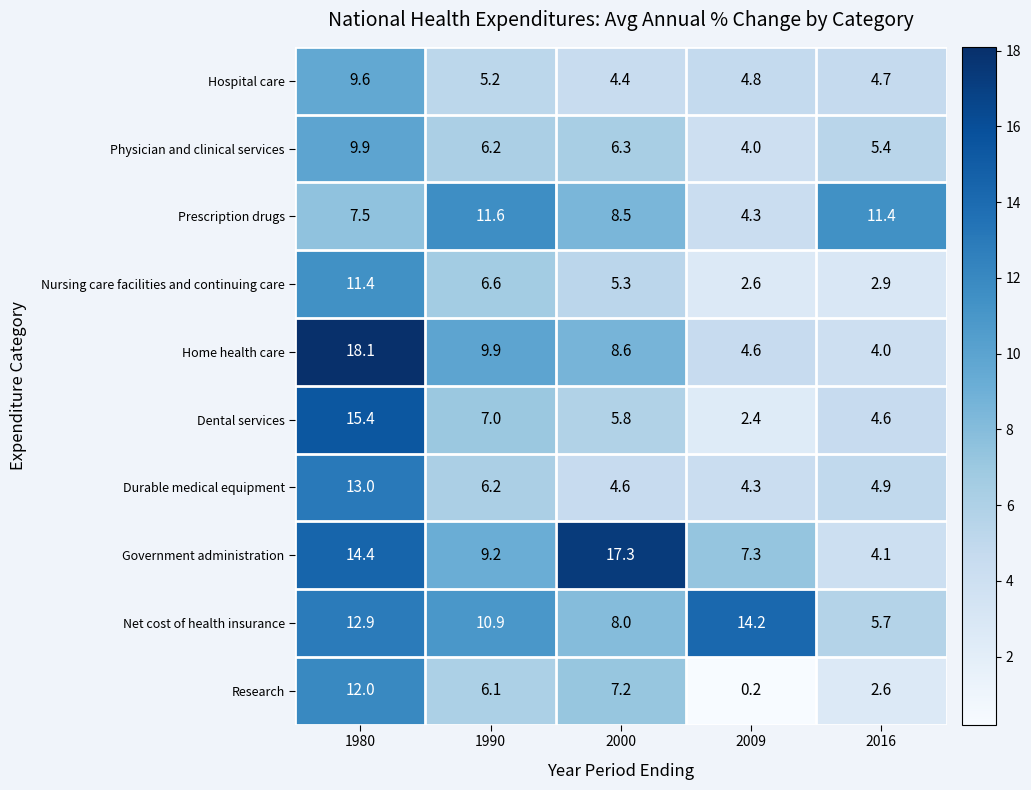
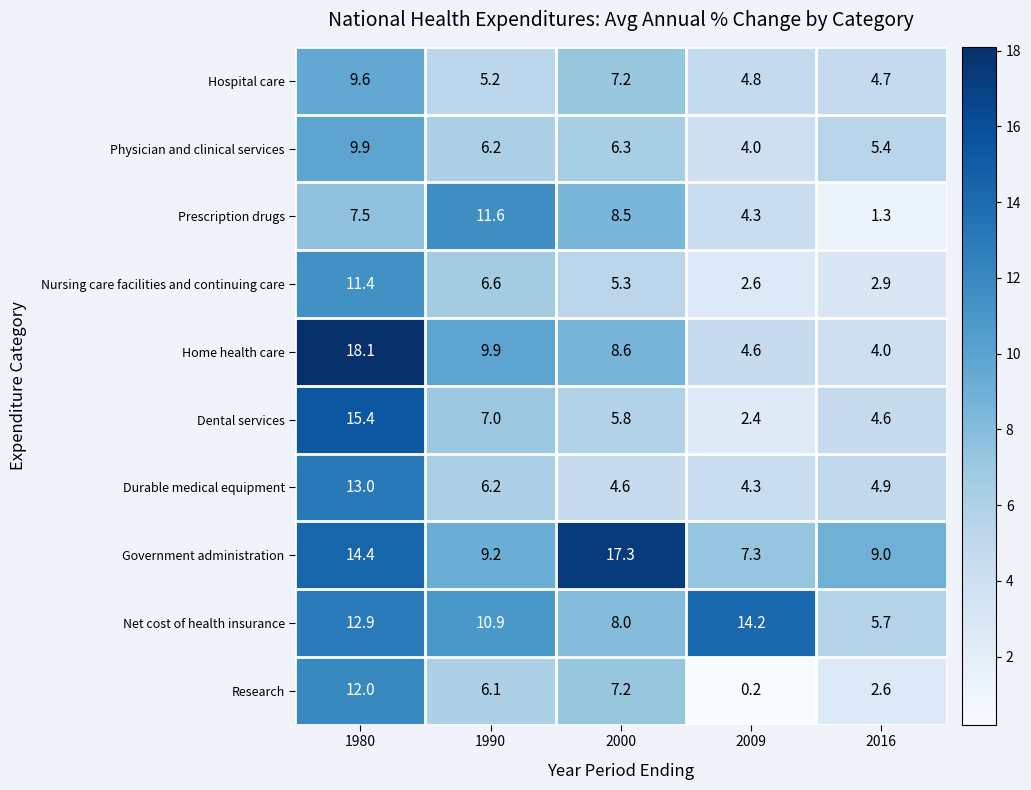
  {
    "Hospital care": {
      "1980": 9.6,
      "1990": 5.2,
-     "2000": 4.4,
+     "2000": 7.2,
      "2009": 4.8,
      "2016": 4.7
    },
    "Physician and clinical services": {
      "1980": 9.9,
      "1990": 6.2,
      "2000": 6.3,
      "2009": 4.0,
      "2016": 5.4
    },
    "Prescription drugs": {
      "1980": 7.5,
      "1990": 11.6,
      "2000": 8.5,
      "2009": 4.3,
-     "2016": 11.4
+     "2016": 1.3
    },
    "Nursing care facilities and continuing care": {
      "1980": 11.4,
      "1990": 6.6,
      "2000": 5.3,
      "2009": 2.6,
      "2016": 2.9
    },
    "Home health care": {
      "1980": 18.1,
      "1990": 9.9,
      "2000": 8.6,
      "2009": 4.6,
      "2016": 4.0
    },
    "Dental services": {
      "1980": 15.4,
      "1990": 7.0,
      "2000": 5.8,
      "2009": 2.4,
      "2016": 4.6
    },
    "Durable medical equipment": {
      "1980": 13.0,
      "1990": 6.2,
      "2000": 4.6,
      "2009": 4.3,
      "2016": 4.9
    },
    "Government administration": {
      "1980": 14.4,
      "1990": 9.2,
      "2000": 17.3,
      "2009": 7.3,
-     "2016": 4.1
+     "2016": 9.0
    },
    "Net cost of health insurance": {
      "1980": 12.9,
      "1990": 10.9,
      "2000": 8.0,
      "2009": 14.2,
      "2016": 5.7
    },
    "Research": {
      "1980": 12.0,
      "1990": 6.1,
      "2000": 7.2,
      "2009": 0.2,
      "2016": 2.6
    }
  }
